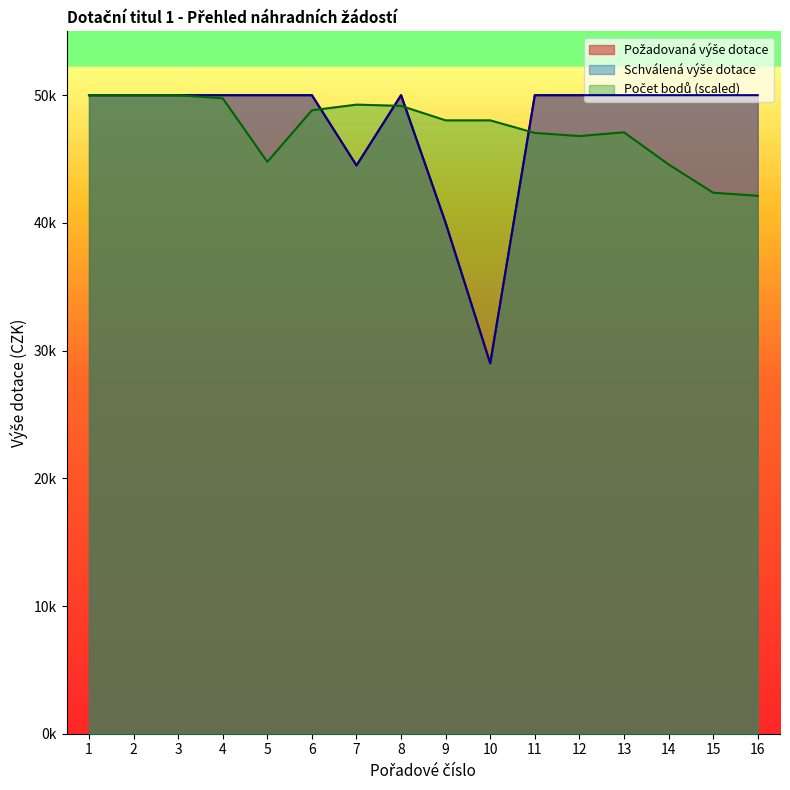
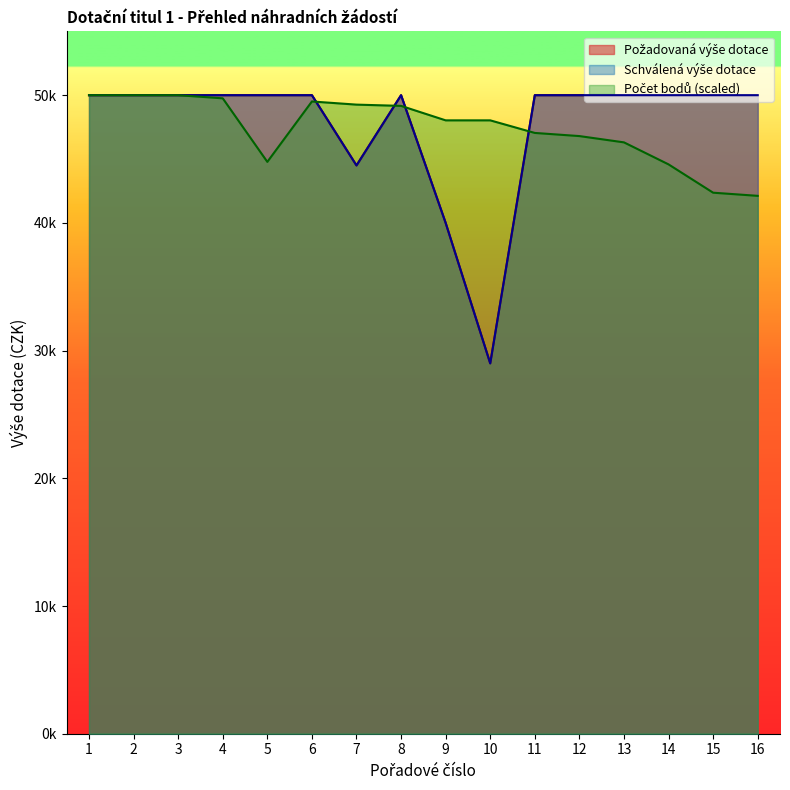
  {
    "Schválená výše dotace": {
      "4": 50000,
      "5": 50000,
      "6": 50000,
      "7": 44500,
      "8": 50000,
      "9": 40000,
      "10": 29000,
      "11": 50000,
      "12": 50000
    },
    "Počet bodů (scaled)": {
      "4": 49800,
      "5": 44800,
-     "6": 48800,
+     "6": 49500,
      "7": 49300,
      "8": 49200,
      "9": 48000,
      "10": 48000,
      "11": 47000,
      "12": 46800,
-     "13": 47100,
+     "13": 46300,
      "14": 44600,
      "15": 42400,
      "16": 42100
    }
  }
